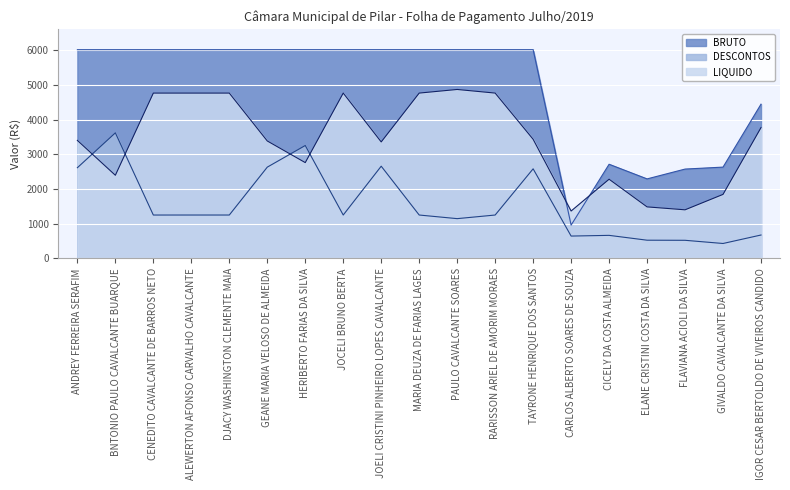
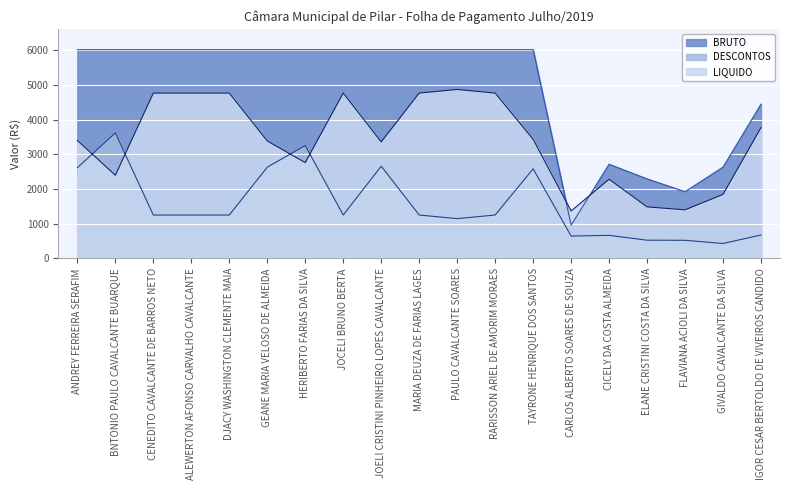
  {
    "BRUTO": {
      "ANDREY FERREIRA SERAFIM": 6000,
      "BNTONIO PAULO CAVALCANTE BUARQUE": 6000,
      "CENEDITO CAVALCANTE DE BARROS NETO": 6000,
      "ALEWERTON AFONSO CARVALHO CAVALCANTE": 6000,
      "DJACY WASHINGTON CLEMENTE MAIA": 6000,
      "GEANE MARIA VELOSO DE ALMEIDA": 6000,
      "HERIBERTO FARIAS DA SILVA": 6000,
      "JOCELI BRUNO BERTA": 6000,
      "JOELI CRISTINI PINHEIRO LOPES CAVALCANTE": 6000,
      "MARIA DEUZA DE FARIAS LAGES": 6000,
      "PAULO CAVALCANTE SOARES": 6000,
      "RARISSON ARIEL DE AMORIM MORAES": 6000,
      "TAYRONE HENRIQUE DOS SANTOS": 6000,
      "CARLOS ALBERTO SOARES DE SOUZA": 1000,
      "CICELY DA COSTA ALMEIDA": 2700,
      "ELANE CRISTINI COSTA DA SILVA": 2300,
-     "FLAVIANA ACIOLI DA SILVA": 2600,
+     "FLAVIANA ACIOLI DA SILVA": 1900,
      "GIVALDO CAVALCANTE DA SILVA": 2600,
      "IGOR CESAR BERTOLDO DE VIVEIROS CANDIDO": 4400
    }
  }
